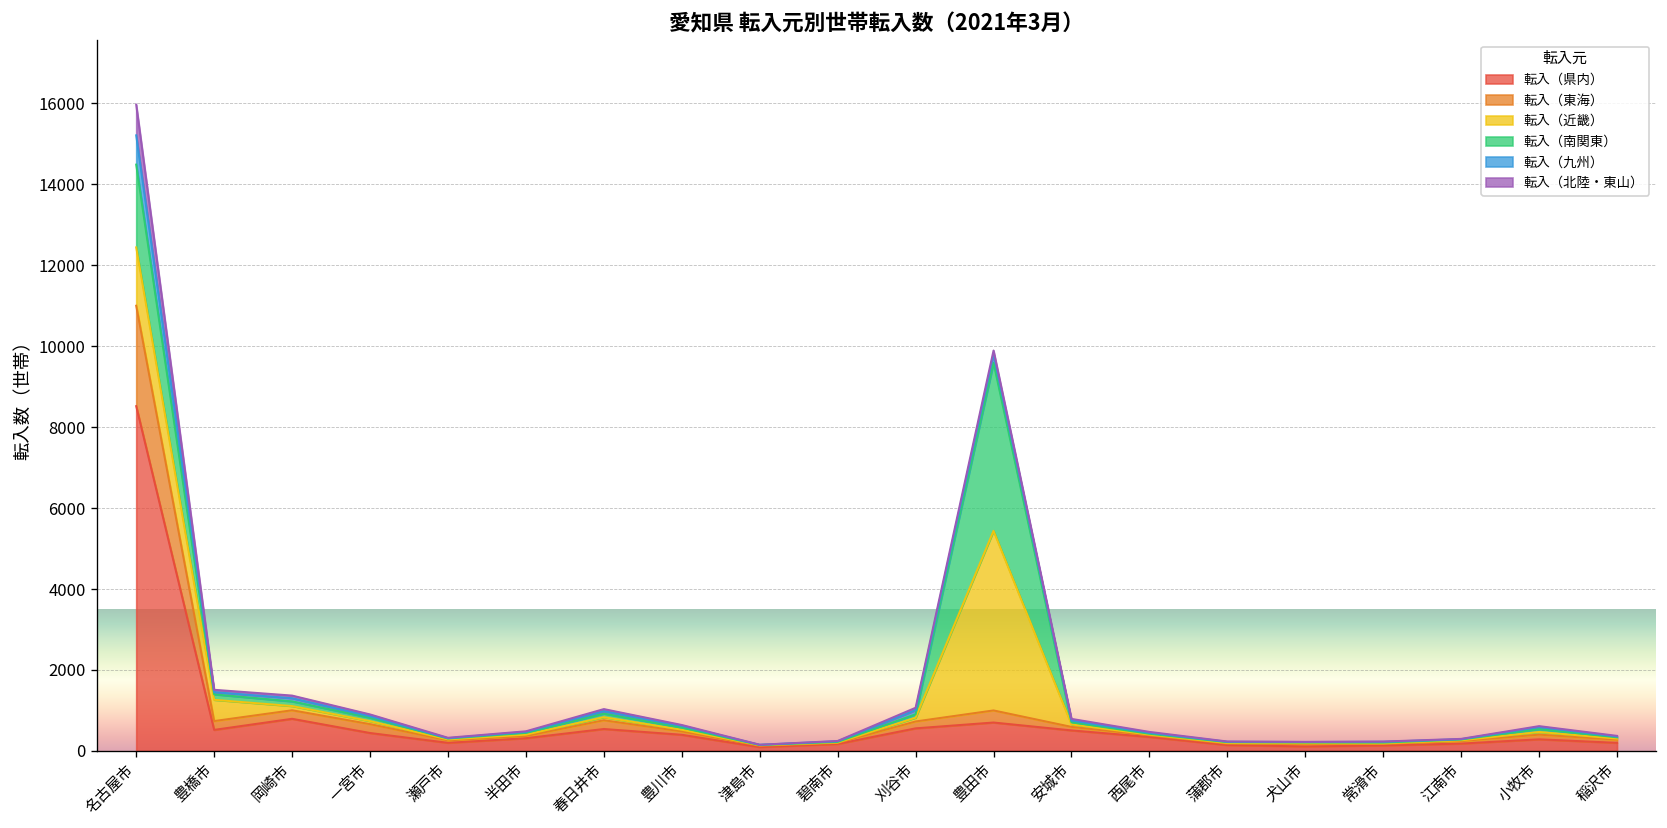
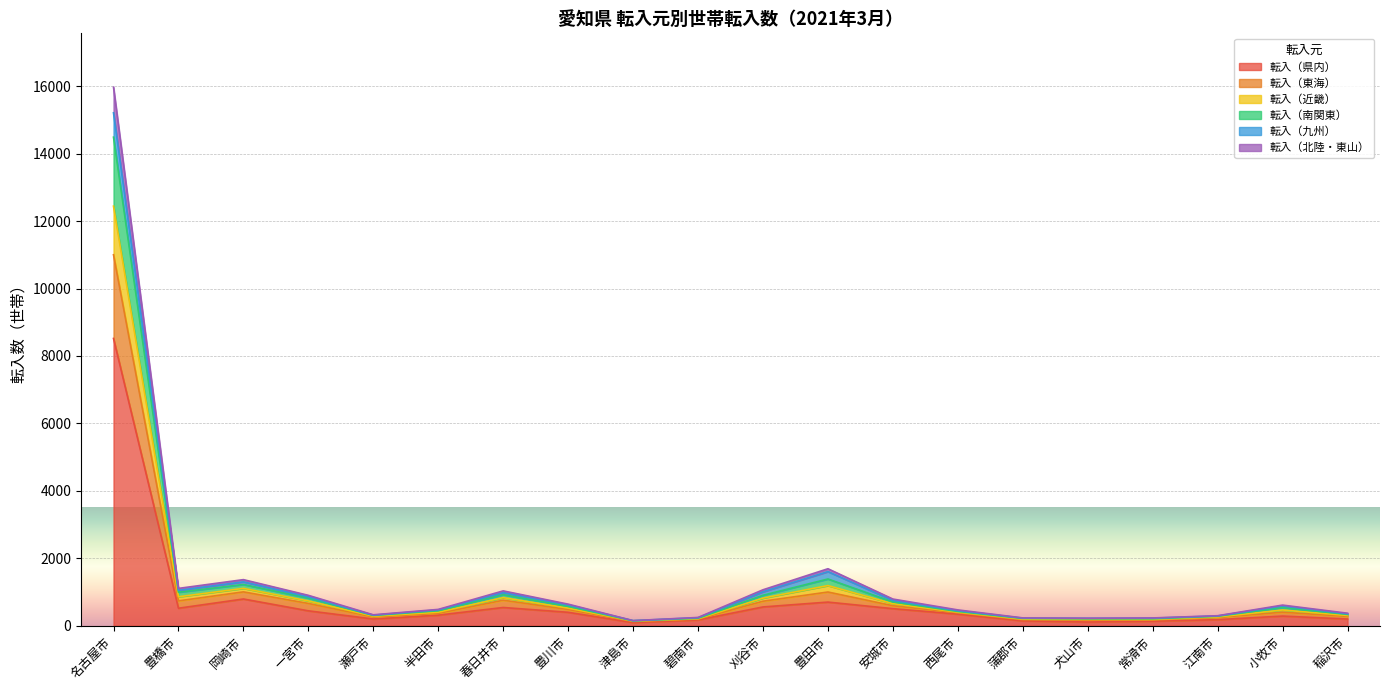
  {
    "転入（近畿）": {
      "名古屋市": 1400,
-     "豊橋市": 500,
+     "豊橋市": 100,
      "岡崎市": 100,
      "春日井市": 100,
      "刈谷市": 100,
-     "豊田市": 4400
+     "豊田市": 200
    },
    "転入（南関東）": {
      "名古屋市": 2000,
      "岡崎市": 100,
      "刈谷市": 100,
-     "豊田市": 4200
+     "豊田市": 200
    },
    "転入（九州）": {
      "名古屋市": 700,
      "豊田市": 200
    },
    "転入（北陸・東山）": {
      "名古屋市": 800,
      "豊田市": 100
    }
  }
